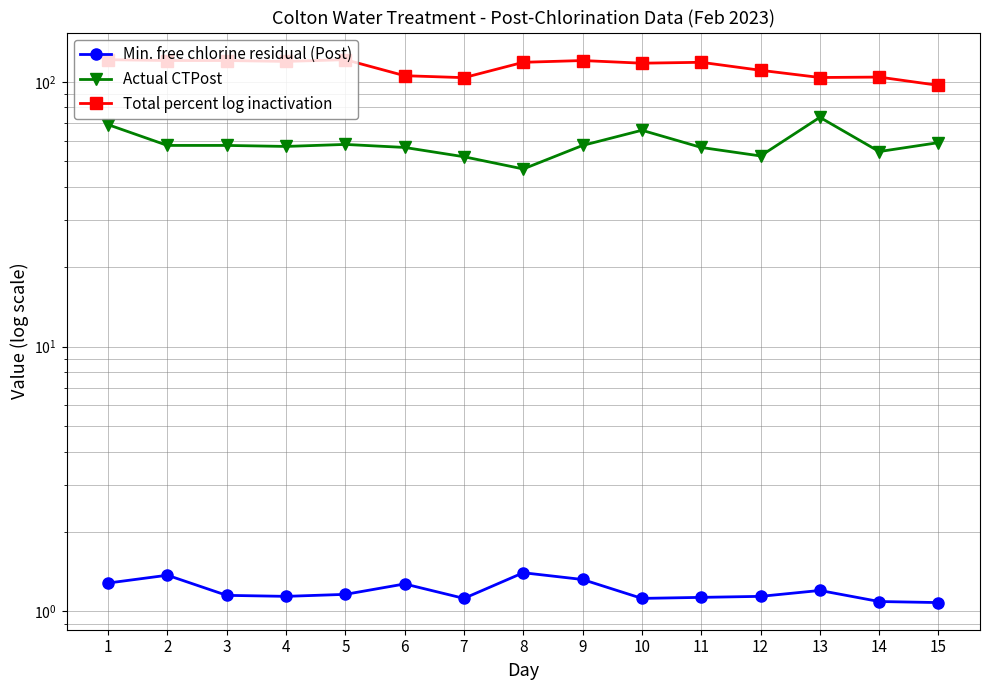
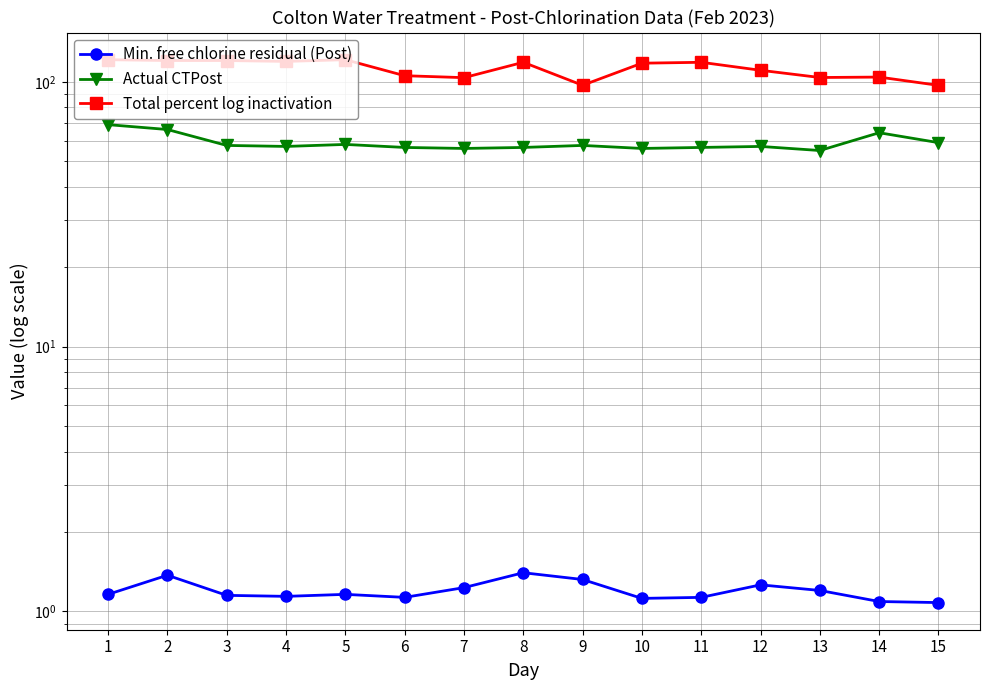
  {
    "Min. free chlorine residual (Post)": {
-     "1": 1.3,
+     "1": 1.2,
      "2": 1.4,
      "3": 1.15,
      "4": 1.14,
      "5": 1.2,
-     "6": 1.3,
-     "7": 1.12,
+     "6": 1.13,
+     "7": 1.2,
      "8": 1.4,
      "9": 1.3,
      "10": 1.12,
      "11": 1.13,
-     "12": 1.14,
+     "12": 1.3,
      "13": 1.2,
      "14": 1.09,
      "15": 1.08
    },
    "Actual CTPost": {
      "1": 69,
-     "2": 57,
+     "2": 66,
      "3": 57,
      "4": 57,
      "5": 58,
      "6": 56,
-     "7": 52,
-     "8": 47,
+     "7": 56,
+     "8": 56,
      "9": 57,
-     "10": 66,
+     "10": 56,
      "11": 56,
-     "12": 52,
-     "13": 73,
-     "14": 55,
+     "12": 57,
+     "13": 55,
+     "14": 64,
      "15": 59
    },
    "Total percent log inactivation": {
      "6": 105,
      "7": 104,
      "8": 120,
-     "9": 120,
+     "9": 97,
      "10": 120,
      "11": 120,
      "12": 110,
      "13": 104,
      "14": 104,
      "15": 97
    }
  }
